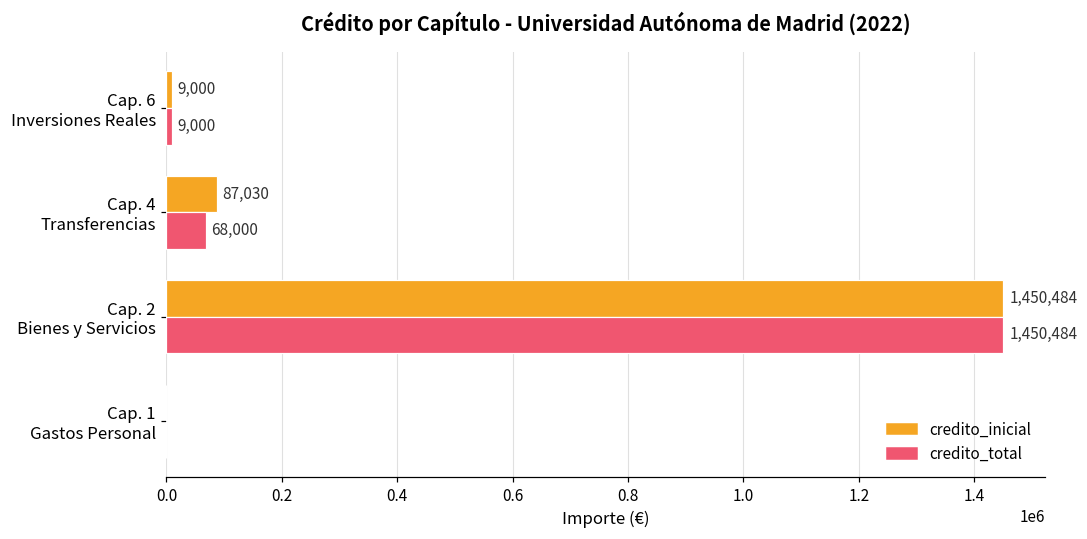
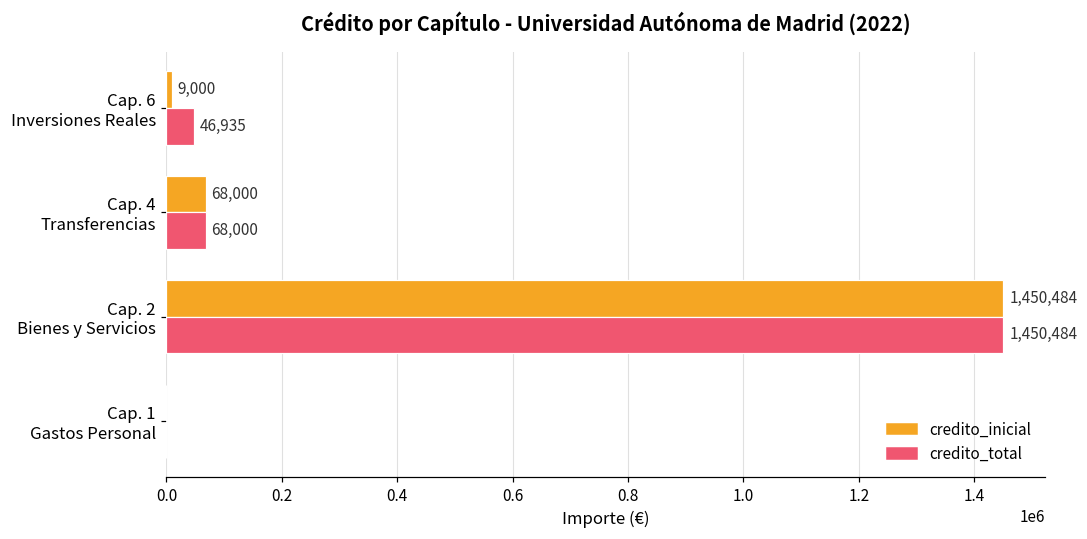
  {
    "credito_inicial": {
      "Cap. 6 Inversiones Reales": "9,000",
-     "Cap. 4 Transferencias": "87,030",
+     "Cap. 4 Transferencias": "68,000",
      "Cap. 2 Bienes y Servicios": "1,450,484"
    },
    "credito_total": {
-     "Cap. 6 Inversiones Reales": "9,000",
+     "Cap. 6 Inversiones Reales": "46,935",
      "Cap. 4 Transferencias": "68,000",
      "Cap. 2 Bienes y Servicios": "1,450,484"
    }
  }
